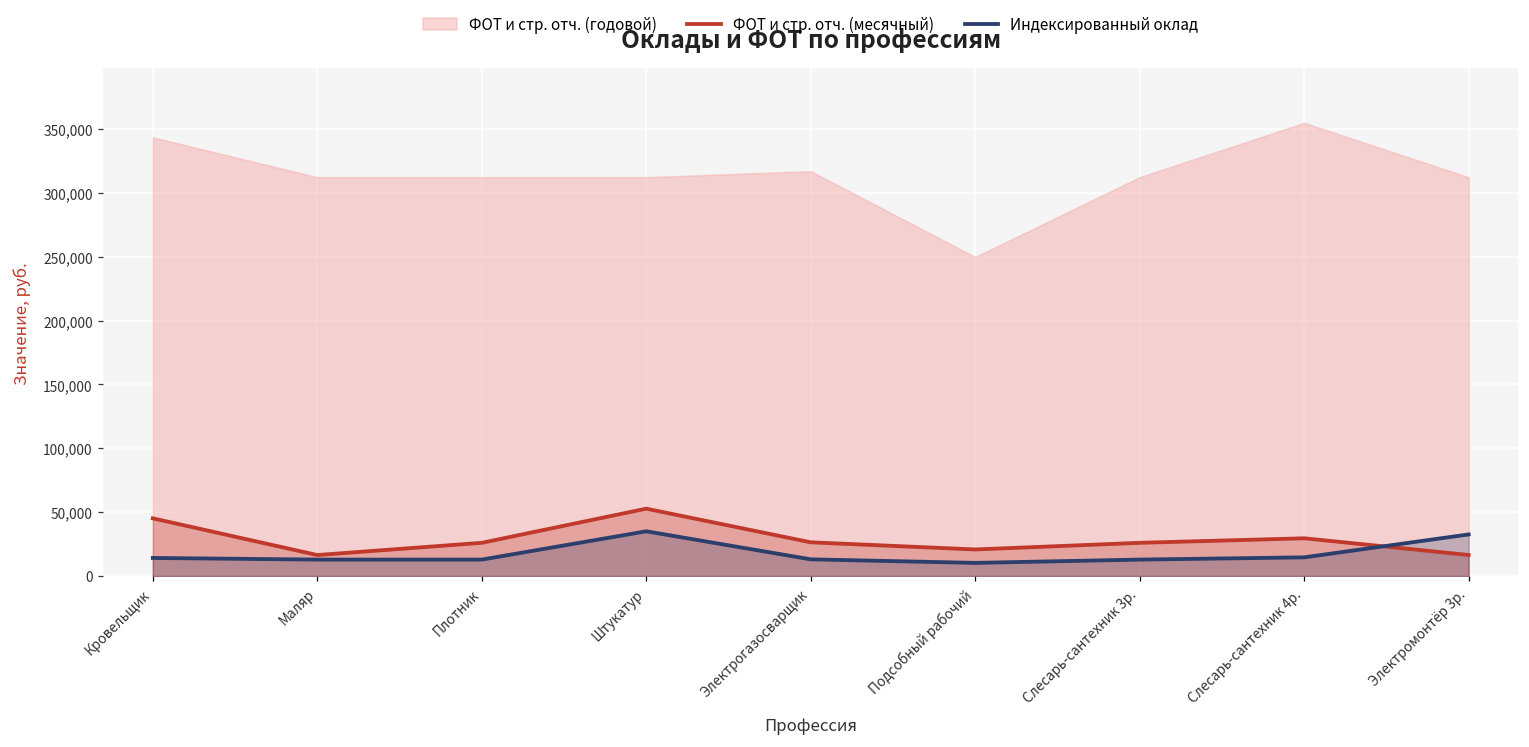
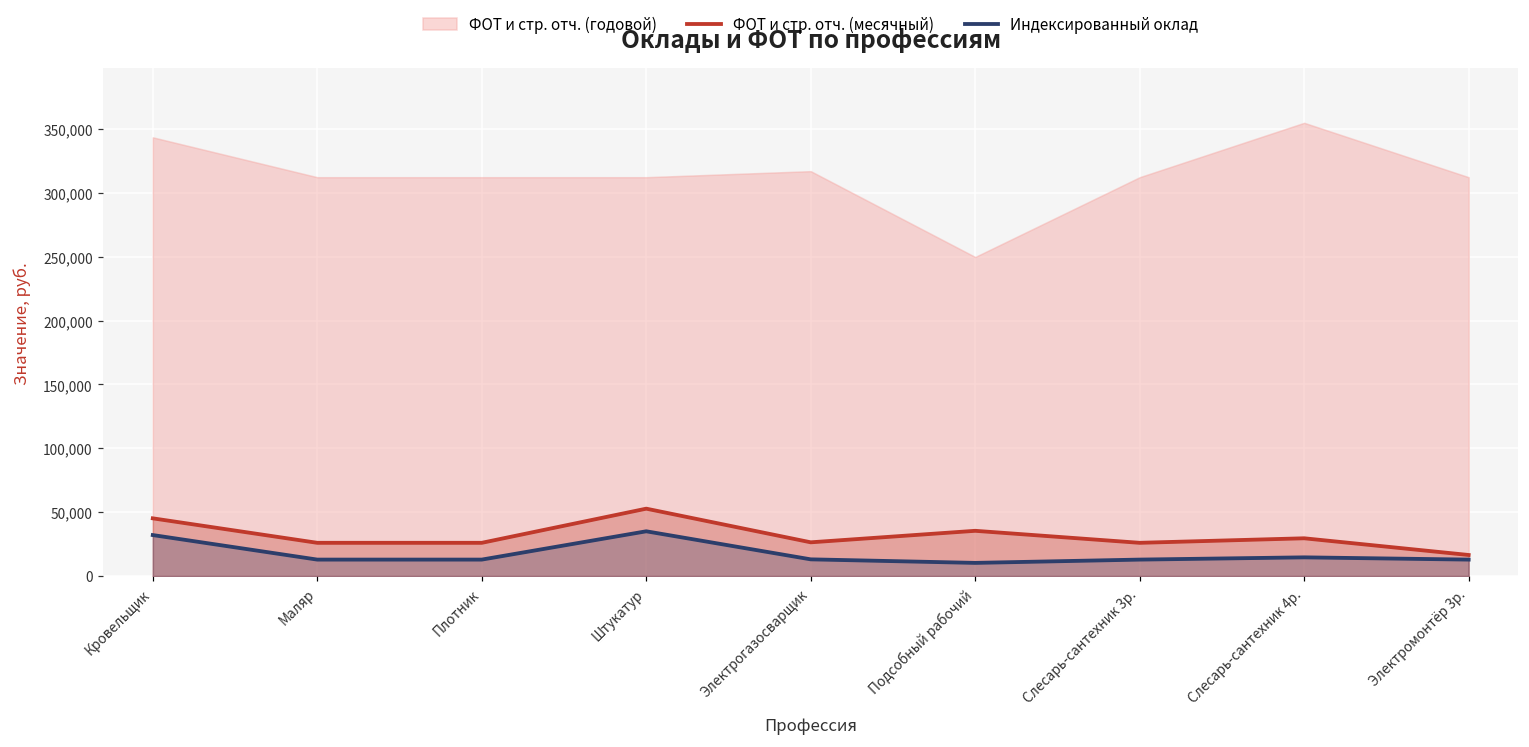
  {
    "ФОТ и стр. отч. (месячный)": {
      "Кровельщик": "45,000",
-     "Маляр": "16,000",
+     "Маляр": "26,000",
      "Плотник": "26,000",
      "Штукатур": "53,000",
      "Электрогазосварщик": "26,000",
-     "Подсобный рабочий": "21,000",
+     "Подсобный рабочий": "35,000",
      "Слесарь-сантехник 3р.": "26,000",
      "Слесарь-сантехник 4р.": "30,000",
      "Электромонтёр 3р.": "16,000"
    },
    "ФОТ и стр. отч. (годовой)": {
      "Кровельщик": "343,000",
      "Маляр": "312,000",
      "Плотник": "312,000",
      "Штукатур": "312,000",
      "Электрогазосварщик": "317,000",
      "Подсобный рабочий": "250,000",
      "Слесарь-сантехник 3р.": "312,000",
      "Слесарь-сантехник 4р.": "355,000",
      "Электромонтёр 3р.": "312,000"
    },
    "Индексированный оклад": {
-     "Кровельщик": "14,000",
+     "Кровельщик": "32,000",
      "Маляр": "13,000",
      "Плотник": "13,000",
      "Штукатур": "35,000",
      "Электрогазосварщик": "13,000",
      "Подсобный рабочий": "10,000",
      "Слесарь-сантехник 3р.": "13,000",
      "Слесарь-сантехник 4р.": "15,000",
-     "Электромонтёр 3р.": "33,000"
+     "Электромонтёр 3р.": "13,000"
    }
  }
